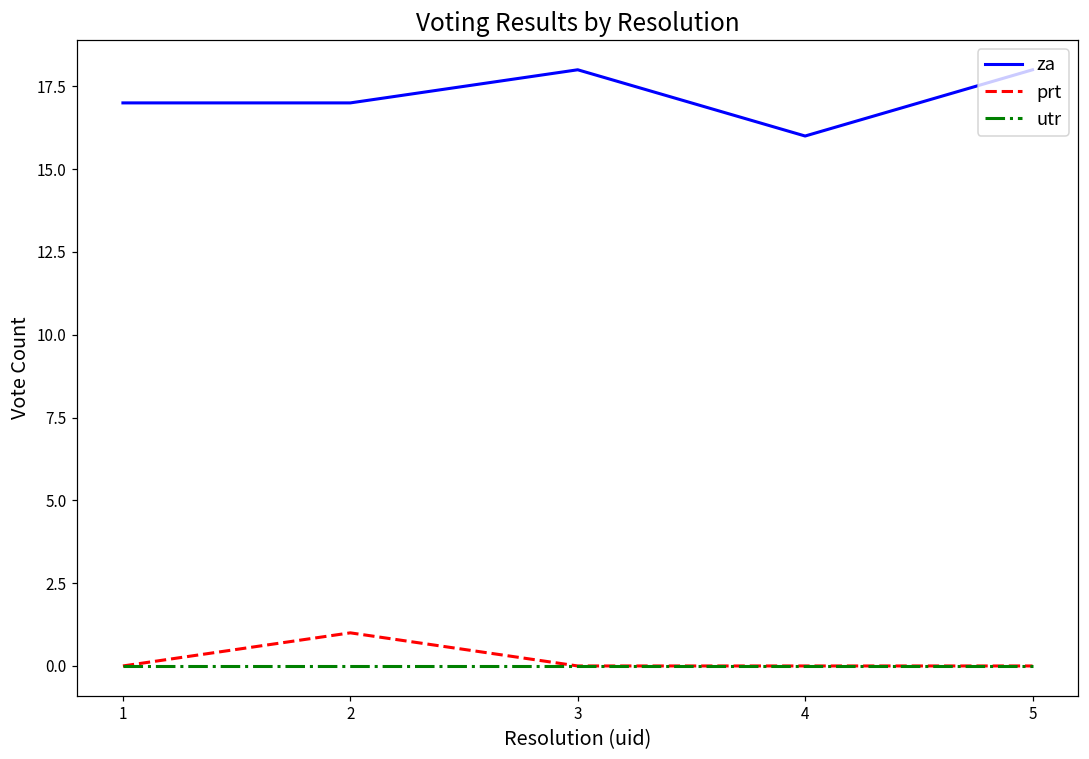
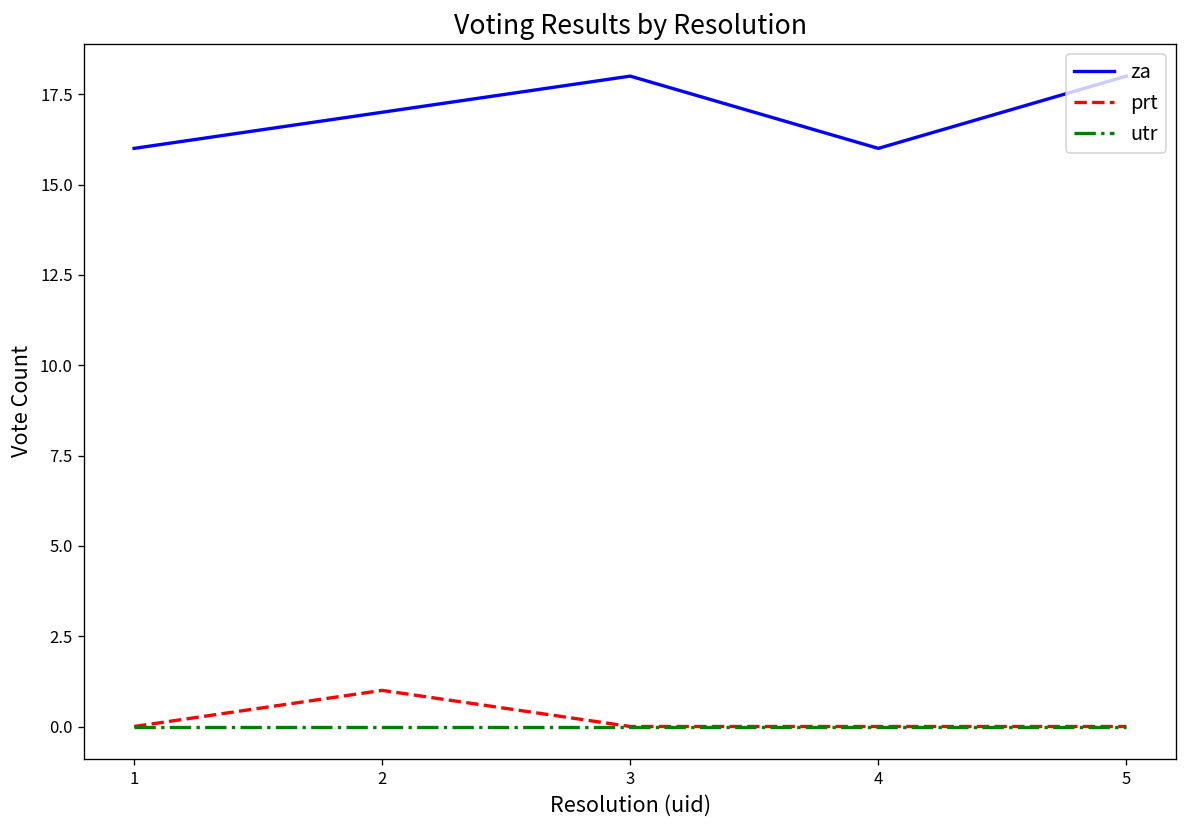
  {
    "za": {
-     "1": 17,
+     "1": 16,
      "2": 17,
      "3": 18,
      "4": 16
    },
    "prt": {
      "2": 1
    },
    "utr": {
      "2": 0
    }
  }
